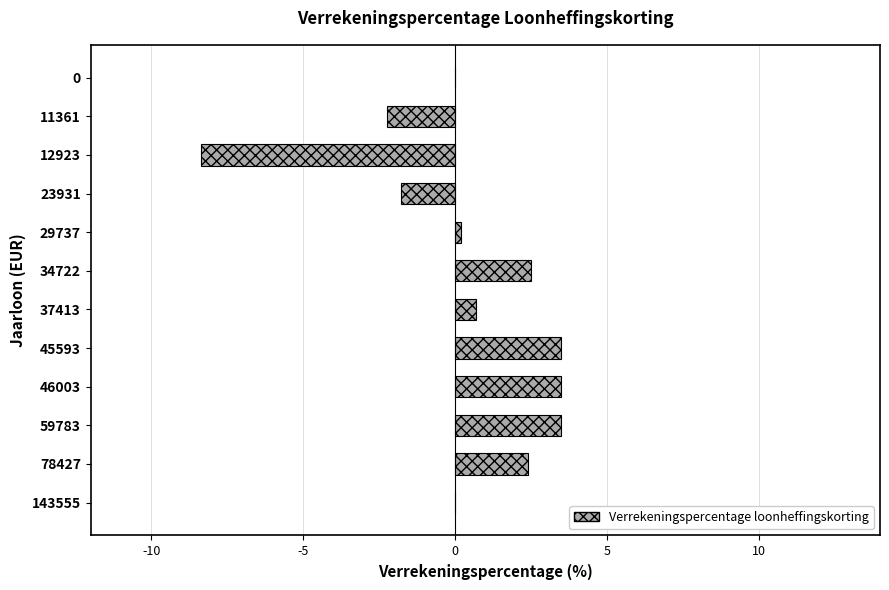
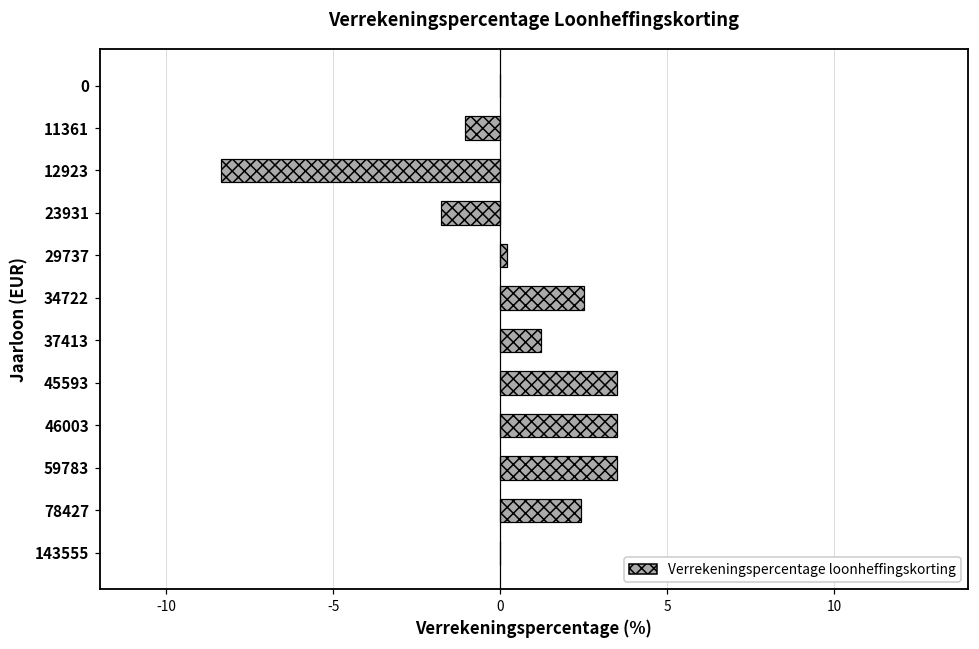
  {
    "0": 0.0,
-   "11361": -2.3,
+   "11361": -1.1,
    "12923": -8.4,
    "23931": -1.8,
    "29737": 0.2,
    "34722": 2.5,
-   "37413": 0.7,
+   "37413": 1.2,
    "45593": 3.5,
    "46003": 3.5,
    "59783": 3.5,
    "78427": 2.4,
    "143555": 0.0
  }
